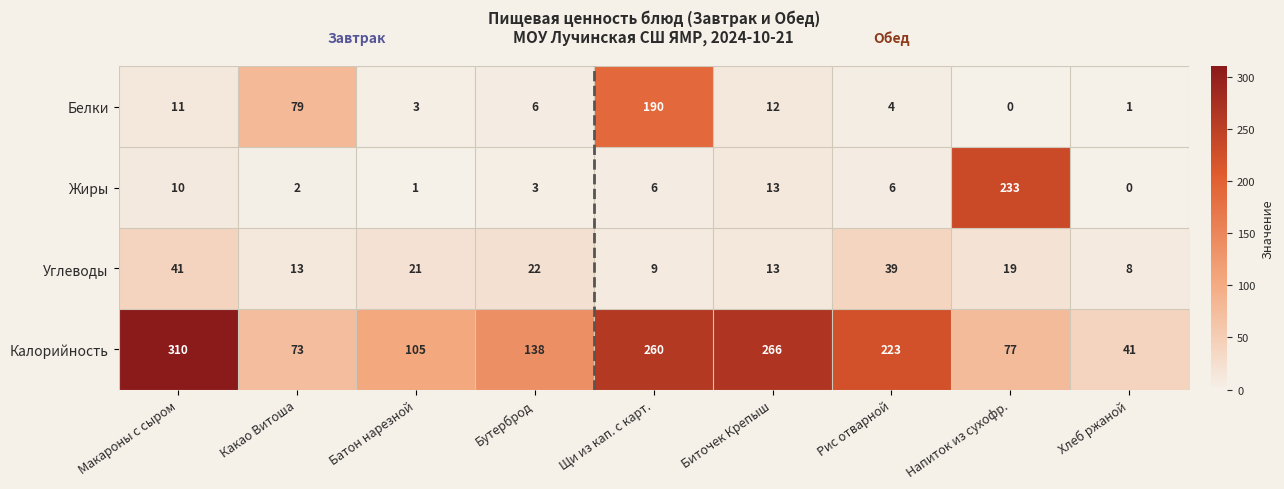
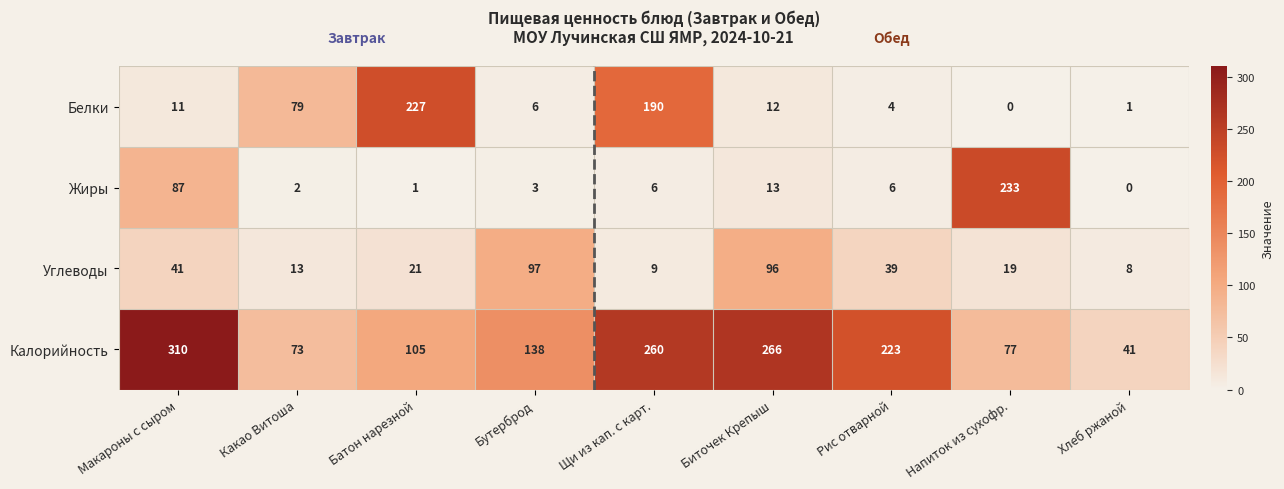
  {
    "Белки": {
      "Макароны с сыром": 11,
      "Какао Витоша": 79,
-     "Батон нарезной": 3,
+     "Батон нарезной": 227,
      "Бутерброд": 6,
      "Щи из кап. с карт.": 190,
      "Биточек Крепыш": 12,
      "Рис отварной": 4,
      "Напиток из сухофр.": 0,
      "Хлеб ржаной": 1
    },
    "Жиры": {
-     "Макароны с сыром": 10,
+     "Макароны с сыром": 87,
      "Какао Витоша": 2,
      "Батон нарезной": 1,
      "Бутерброд": 3,
      "Щи из кап. с карт.": 6,
      "Биточек Крепыш": 13,
      "Рис отварной": 6,
      "Напиток из сухофр.": 233,
      "Хлеб ржаной": 0
    },
    "Углеводы": {
      "Макароны с сыром": 41,
      "Какао Витоша": 13,
      "Батон нарезной": 21,
-     "Бутерброд": 22,
+     "Бутерброд": 97,
      "Щи из кап. с карт.": 9,
-     "Биточек Крепыш": 13,
+     "Биточек Крепыш": 96,
      "Рис отварной": 39,
      "Напиток из сухофр.": 19,
      "Хлеб ржаной": 8
    },
    "Калорийность": {
      "Макароны с сыром": 310,
      "Какао Витоша": 73,
      "Батон нарезной": 105,
      "Бутерброд": 138,
      "Щи из кап. с карт.": 260,
      "Биточек Крепыш": 266,
      "Рис отварной": 223,
      "Напиток из сухофр.": 77,
      "Хлеб ржаной": 41
    }
  }
